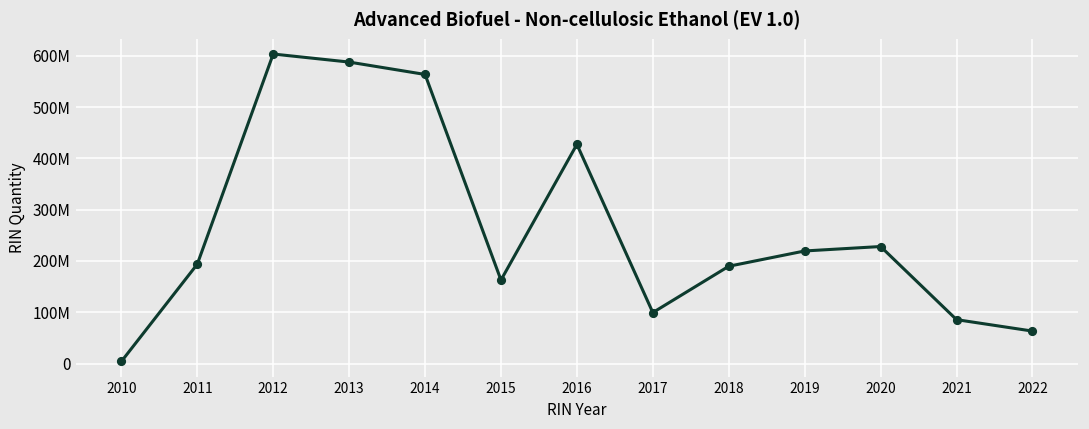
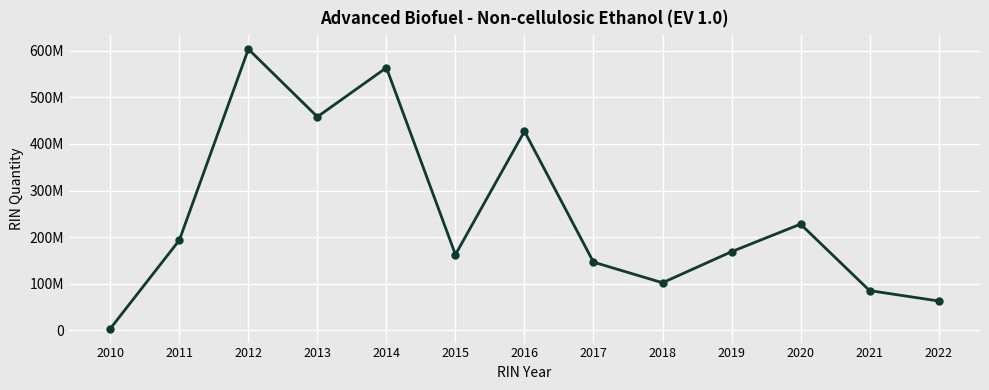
  {
    "2010": 0,
    "2011": 190000000,
    "2012": 600000000,
-   "2013": 590000000,
+   "2013": 460000000,
    "2014": 560000000,
    "2015": 160000000,
    "2016": 430000000,
-   "2017": 100000000,
-   "2018": 190000000,
-   "2019": 220000000,
+   "2017": 150000000,
+   "2018": 100000000,
+   "2019": 170000000,
    "2020": 230000000,
    "2021": 90000000,
    "2022": 60000000
  }
